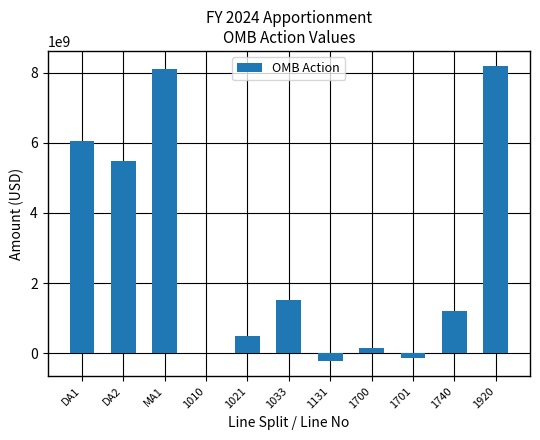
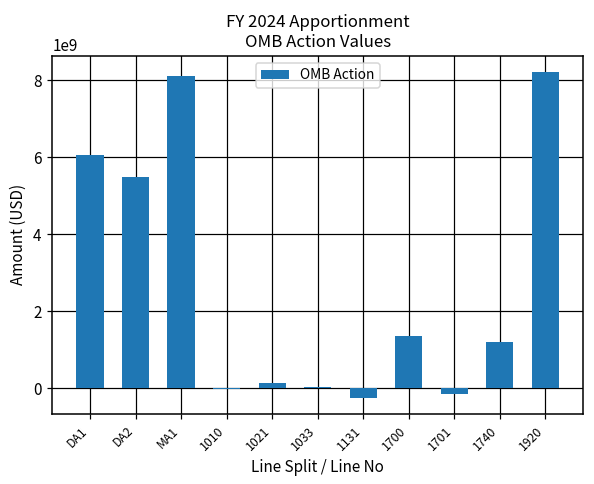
  {
    "DA1": 6100000000,
    "DA2": 5500000000,
    "MA1": 8100000000,
-   "1021": 500000000,
-   "1033": 1500000000,
+   "1021": 100000000,
+   "1033": 0,
    "1131": -200000000,
-   "1700": 200000000,
+   "1700": 1400000000,
    "1701": -100000000,
    "1740": 1200000000,
    "1920": 8200000000
  }
